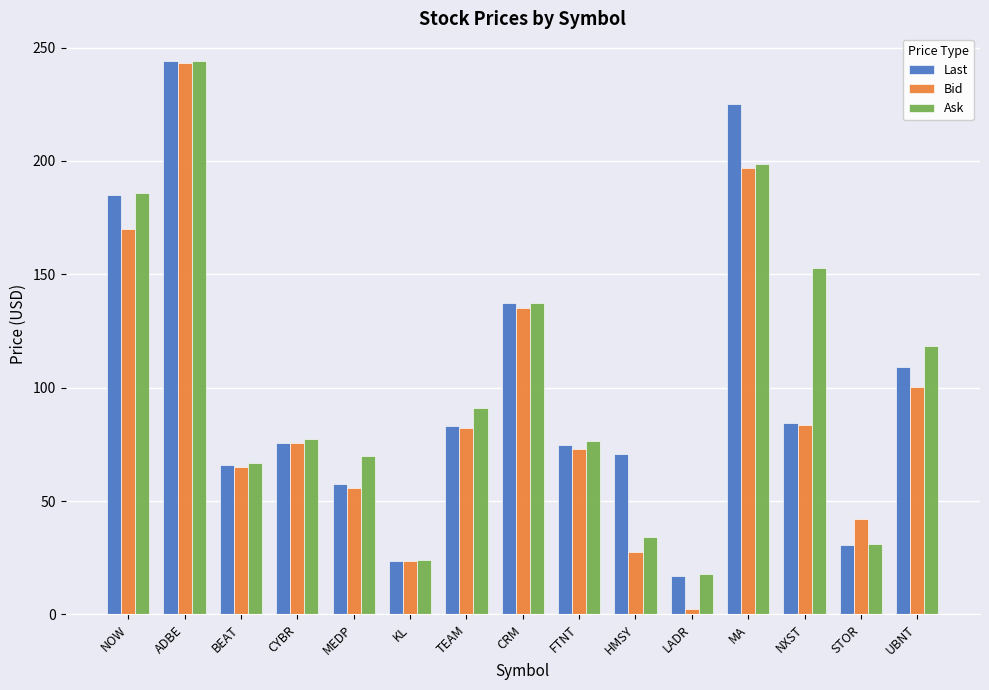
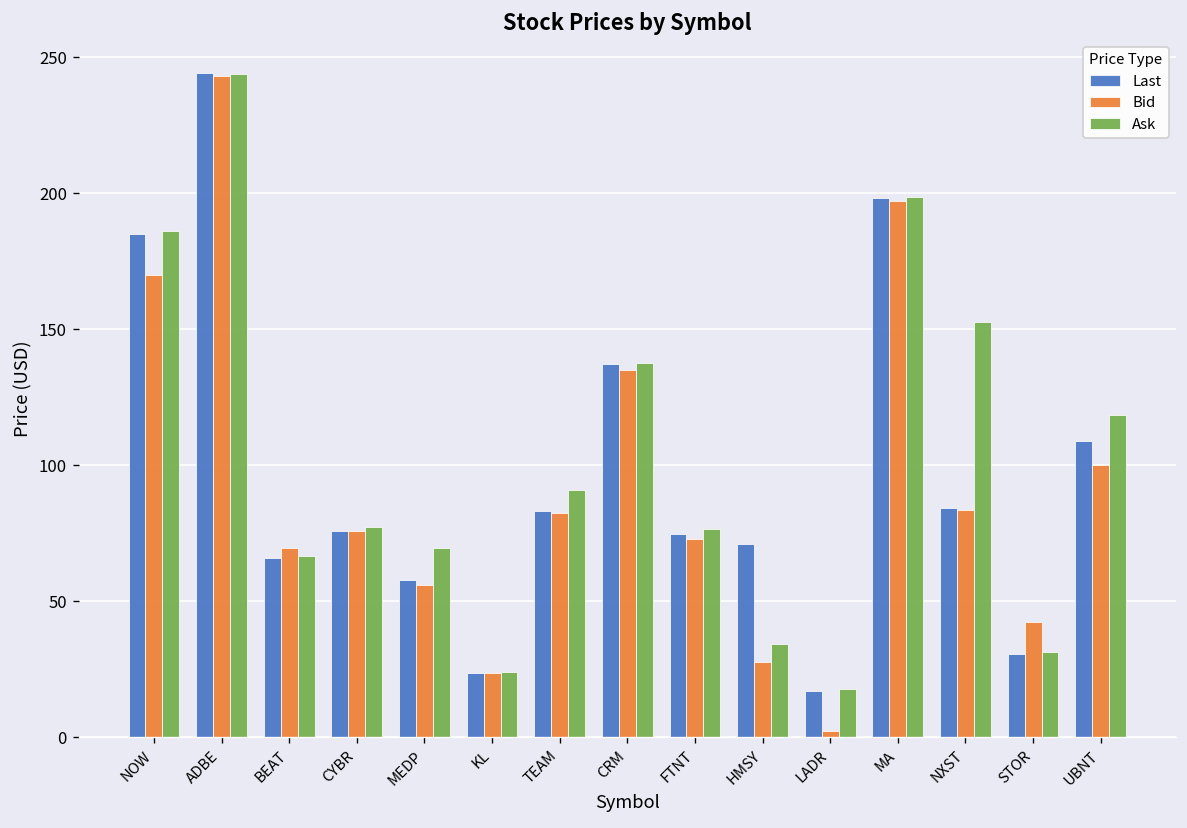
  {
    "Last": {
      "NOW": 185,
      "ADBE": 244,
      "BEAT": 66,
      "CYBR": 76,
      "MEDP": 58,
      "KL": 24,
      "TEAM": 83,
      "CRM": 137,
      "FTNT": 75,
      "HMSY": 71,
      "LADR": 17,
-     "MA": 225,
+     "MA": 198,
      "NXST": 84,
      "STOR": 31,
      "UBNT": 109
    },
    "Bid": {
      "NOW": 170,
      "ADBE": 243,
-     "BEAT": 65,
+     "BEAT": 70,
      "CYBR": 76,
      "MEDP": 56,
      "KL": 24,
      "TEAM": 82,
      "CRM": 135,
      "FTNT": 73,
      "HMSY": 28,
      "LADR": 2,
      "MA": 197,
      "NXST": 83,
      "STOR": 42,
      "UBNT": 100
    },
    "Ask": {
      "NOW": 186,
      "ADBE": 244,
      "BEAT": 67,
      "CYBR": 77,
      "MEDP": 70,
      "KL": 24,
      "TEAM": 91,
      "CRM": 138,
      "FTNT": 77,
      "HMSY": 34,
      "LADR": 18,
      "MA": 199,
      "NXST": 153,
      "STOR": 31,
      "UBNT": 119
    }
  }
